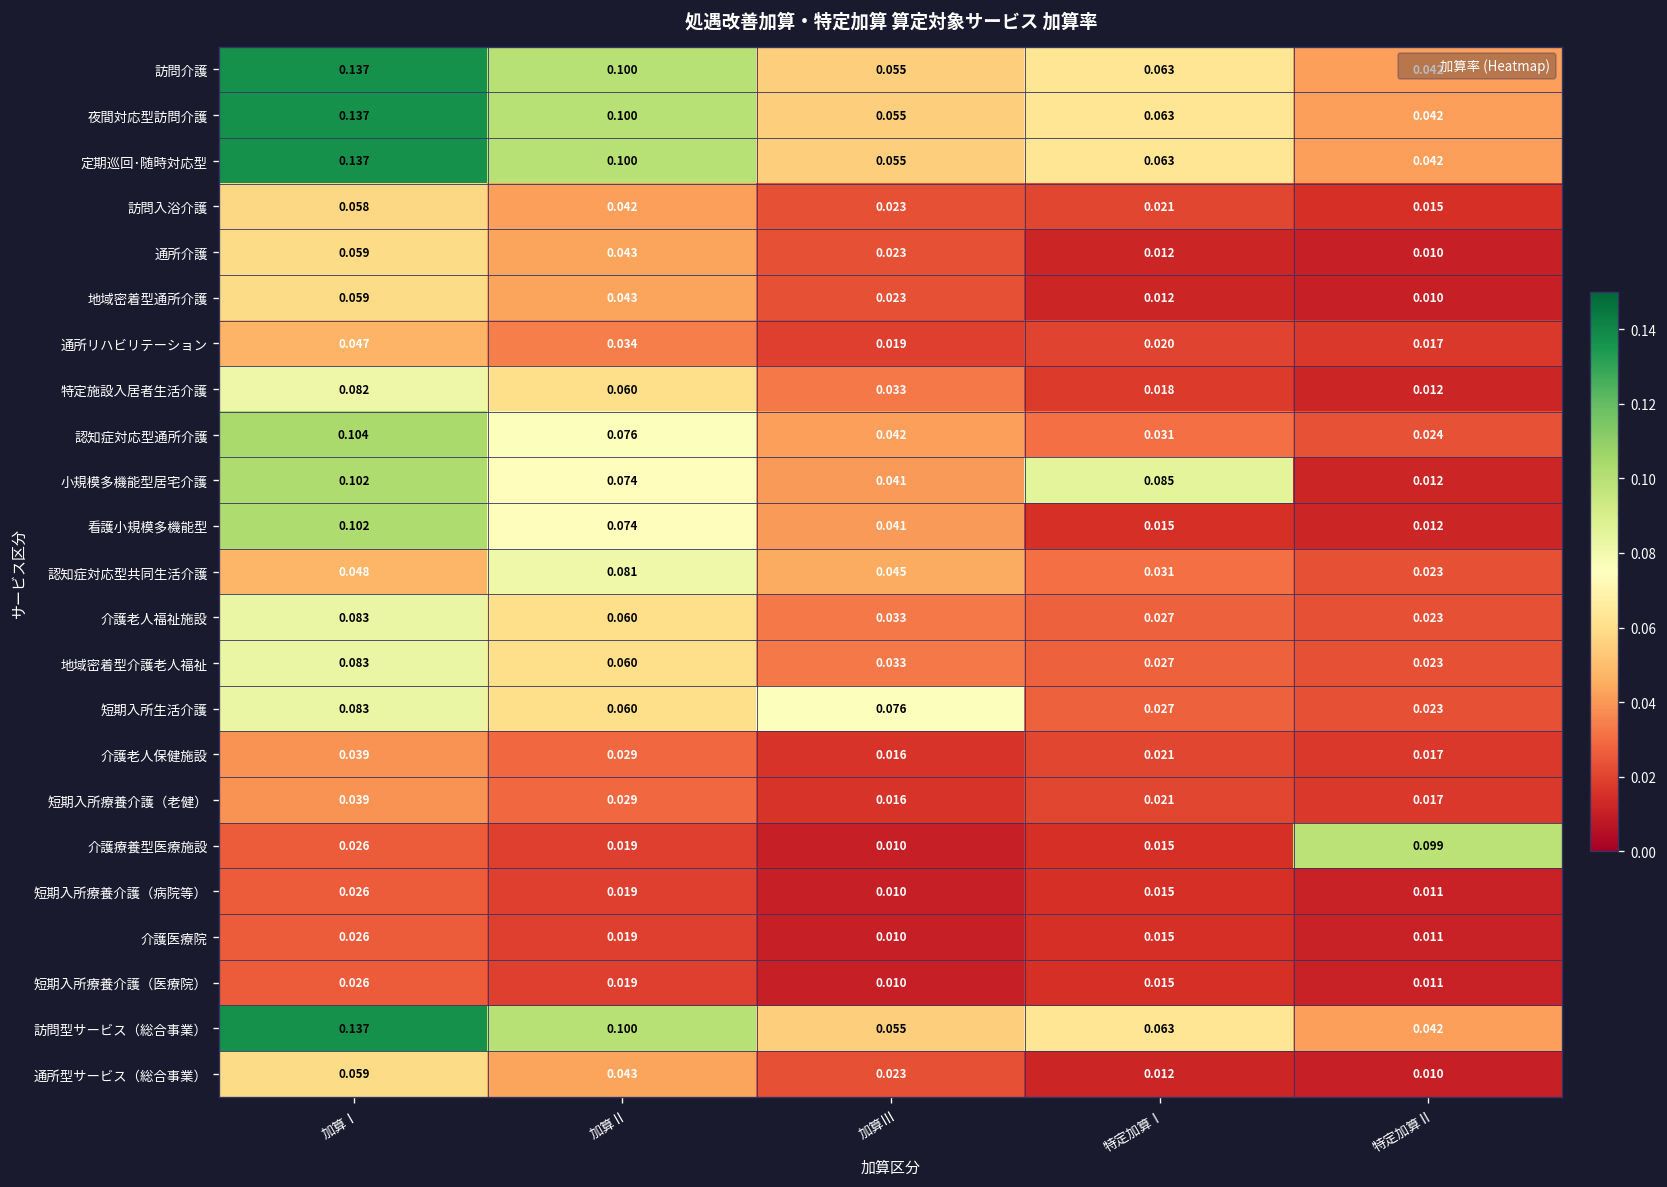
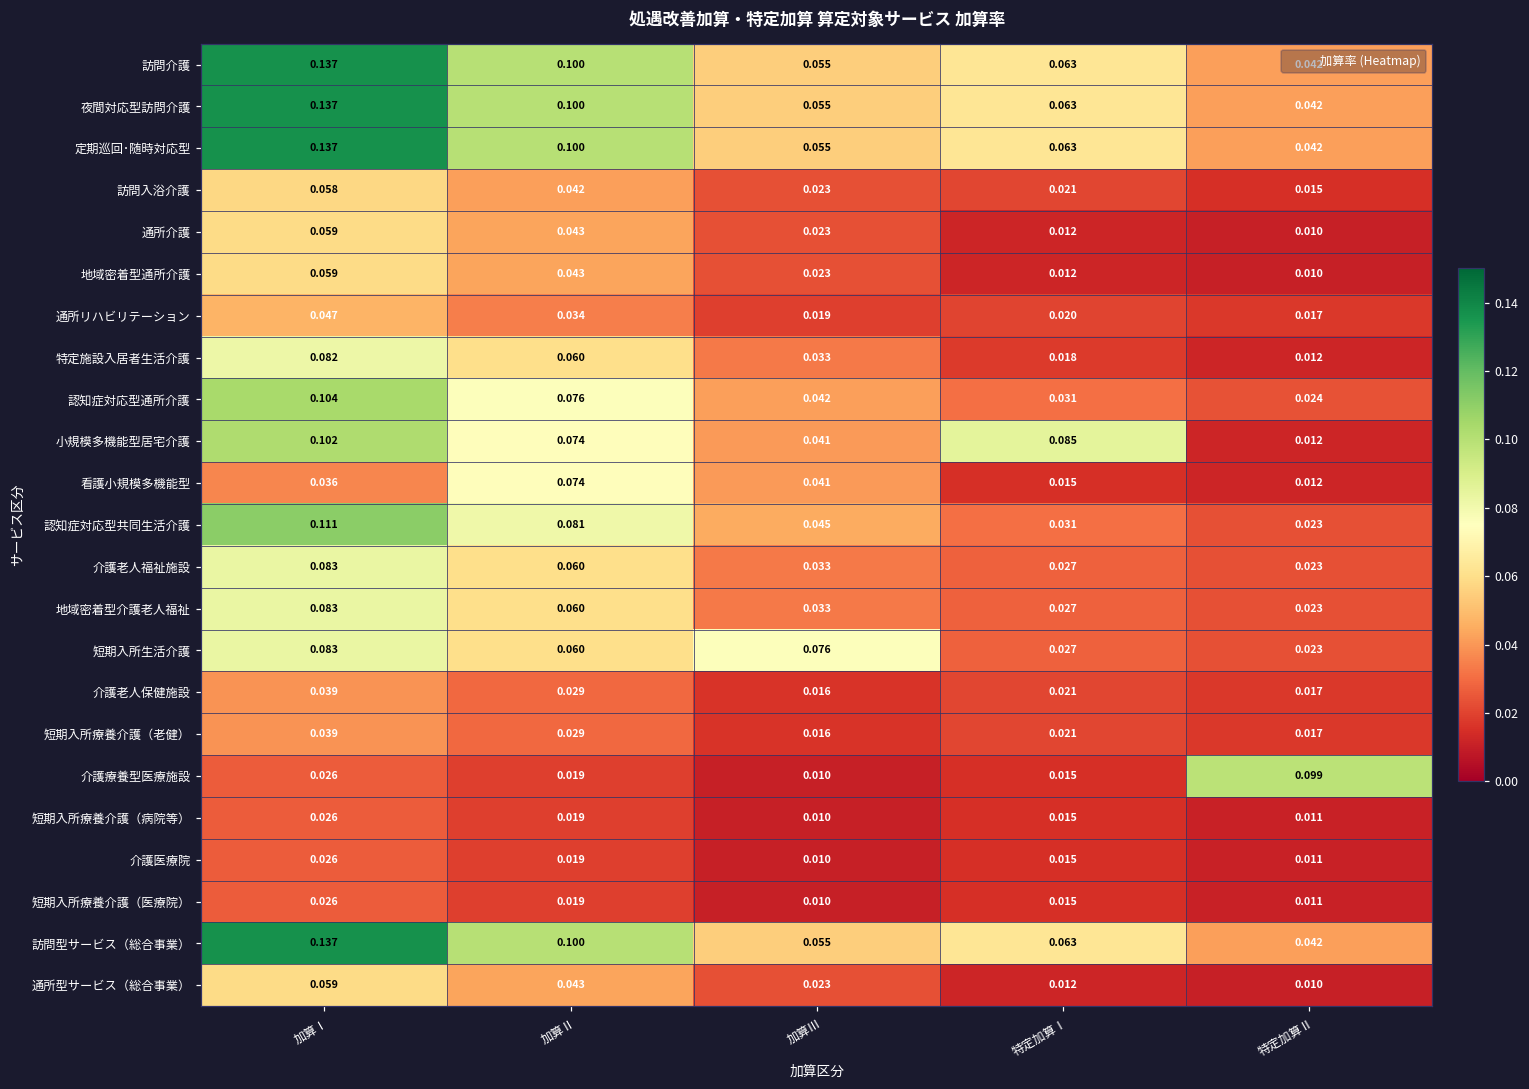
  {
    "訪問介護": {
      "加算Ⅰ": 0.137,
      "加算Ⅱ": 0.100,
      "加算Ⅲ": 0.055,
      "特定加算Ⅰ": 0.063
    },
    "夜間対応型訪問介護": {
      "加算Ⅰ": 0.137,
      "加算Ⅱ": 0.100,
      "加算Ⅲ": 0.055,
      "特定加算Ⅰ": 0.063,
      "特定加算Ⅱ": 0.042
    },
    "定期巡回･随時対応型": {
      "加算Ⅰ": 0.137,
      "加算Ⅱ": 0.100,
      "加算Ⅲ": 0.055,
      "特定加算Ⅰ": 0.063,
      "特定加算Ⅱ": 0.042
    },
    "訪問入浴介護": {
      "加算Ⅰ": 0.058,
      "加算Ⅱ": 0.042,
      "加算Ⅲ": 0.023,
      "特定加算Ⅰ": 0.021,
      "特定加算Ⅱ": 0.015
    },
    "通所介護": {
      "加算Ⅰ": 0.059,
      "加算Ⅱ": 0.043,
      "加算Ⅲ": 0.023,
      "特定加算Ⅰ": 0.012,
      "特定加算Ⅱ": 0.010
    },
    "地域密着型通所介護": {
      "加算Ⅰ": 0.059,
      "加算Ⅱ": 0.043,
      "加算Ⅲ": 0.023,
      "特定加算Ⅰ": 0.012,
      "特定加算Ⅱ": 0.010
    },
    "通所リハビリテーション": {
      "加算Ⅰ": 0.047,
      "加算Ⅱ": 0.034,
      "加算Ⅲ": 0.019,
      "特定加算Ⅰ": 0.020,
      "特定加算Ⅱ": 0.017
    },
    "特定施設入居者生活介護": {
      "加算Ⅰ": 0.082,
      "加算Ⅱ": 0.060,
      "加算Ⅲ": 0.033,
      "特定加算Ⅰ": 0.018,
      "特定加算Ⅱ": 0.012
    },
    "認知症対応型通所介護": {
      "加算Ⅰ": 0.104,
      "加算Ⅱ": 0.076,
      "加算Ⅲ": 0.042,
      "特定加算Ⅰ": 0.031,
      "特定加算Ⅱ": 0.024
    },
    "小規模多機能型居宅介護": {
      "加算Ⅰ": 0.102,
      "加算Ⅱ": 0.074,
      "加算Ⅲ": 0.041,
      "特定加算Ⅰ": 0.085,
      "特定加算Ⅱ": 0.012
    },
    "看護小規模多機能型": {
-     "加算Ⅰ": 0.102,
+     "加算Ⅰ": 0.036,
      "加算Ⅱ": 0.074,
      "加算Ⅲ": 0.041,
      "特定加算Ⅰ": 0.015,
      "特定加算Ⅱ": 0.012
    },
    "認知症対応型共同生活介護": {
-     "加算Ⅰ": 0.048,
+     "加算Ⅰ": 0.111,
      "加算Ⅱ": 0.081,
      "加算Ⅲ": 0.045,
      "特定加算Ⅰ": 0.031,
      "特定加算Ⅱ": 0.023
    },
    "介護老人福祉施設": {
      "加算Ⅰ": 0.083,
      "加算Ⅱ": 0.060,
      "加算Ⅲ": 0.033,
      "特定加算Ⅰ": 0.027,
      "特定加算Ⅱ": 0.023
    },
    "地域密着型介護老人福祉": {
      "加算Ⅰ": 0.083,
      "加算Ⅱ": 0.060,
      "加算Ⅲ": 0.033,
      "特定加算Ⅰ": 0.027,
      "特定加算Ⅱ": 0.023
    },
    "短期入所生活介護": {
      "加算Ⅰ": 0.083,
      "加算Ⅱ": 0.060,
      "加算Ⅲ": 0.076,
      "特定加算Ⅰ": 0.027,
      "特定加算Ⅱ": 0.023
    },
    "介護老人保健施設": {
      "加算Ⅰ": 0.039,
      "加算Ⅱ": 0.029,
      "加算Ⅲ": 0.016,
      "特定加算Ⅰ": 0.021,
      "特定加算Ⅱ": 0.017
    },
    "短期入所療養介護（老健）": {
      "加算Ⅰ": 0.039,
      "加算Ⅱ": 0.029,
      "加算Ⅲ": 0.016,
      "特定加算Ⅰ": 0.021,
      "特定加算Ⅱ": 0.017
    },
    "介護療養型医療施設": {
      "加算Ⅰ": 0.026,
      "加算Ⅱ": 0.019,
      "加算Ⅲ": 0.010,
      "特定加算Ⅰ": 0.015,
      "特定加算Ⅱ": 0.099
    },
    "短期入所療養介護（病院等）": {
      "加算Ⅰ": 0.026,
      "加算Ⅱ": 0.019,
      "加算Ⅲ": 0.010,
      "特定加算Ⅰ": 0.015,
      "特定加算Ⅱ": 0.011
    },
    "介護医療院": {
      "加算Ⅰ": 0.026,
      "加算Ⅱ": 0.019,
      "加算Ⅲ": 0.010,
      "特定加算Ⅰ": 0.015,
      "特定加算Ⅱ": 0.011
    },
    "短期入所療養介護（医療院）": {
      "加算Ⅰ": 0.026,
      "加算Ⅱ": 0.019,
      "加算Ⅲ": 0.010,
      "特定加算Ⅰ": 0.015,
      "特定加算Ⅱ": 0.011
    },
    "訪問型サービス（総合事業）": {
      "加算Ⅰ": 0.137,
      "加算Ⅱ": 0.100,
      "加算Ⅲ": 0.055,
      "特定加算Ⅰ": 0.063,
      "特定加算Ⅱ": 0.042
    },
    "通所型サービス（総合事業）": {
      "加算Ⅰ": 0.059,
      "加算Ⅱ": 0.043,
      "加算Ⅲ": 0.023,
      "特定加算Ⅰ": 0.012,
      "特定加算Ⅱ": 0.010
    }
  }
